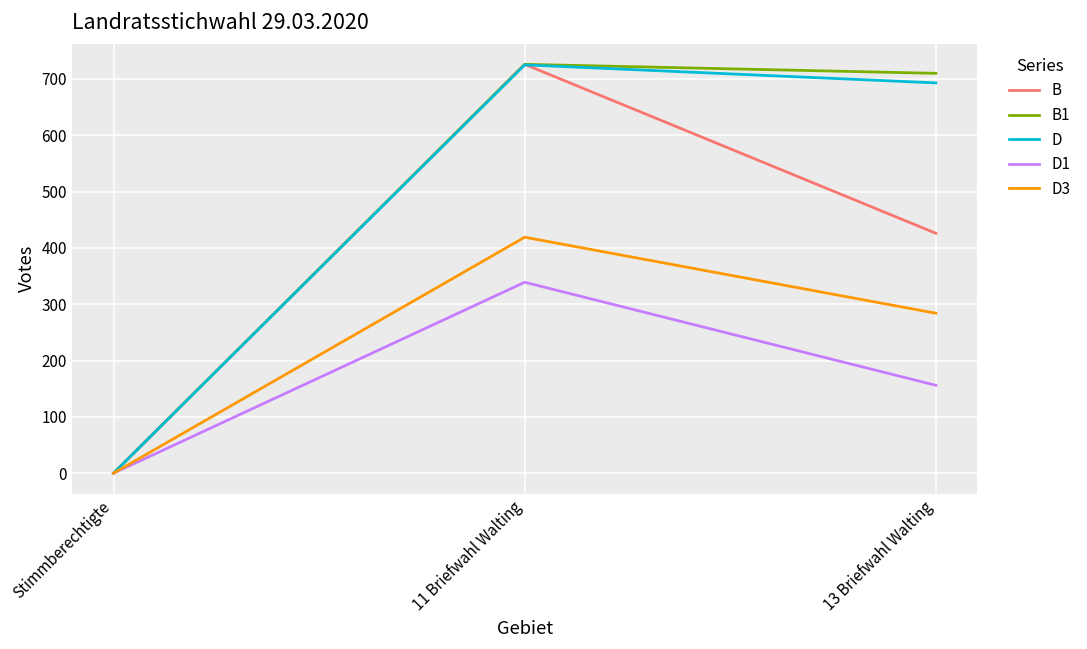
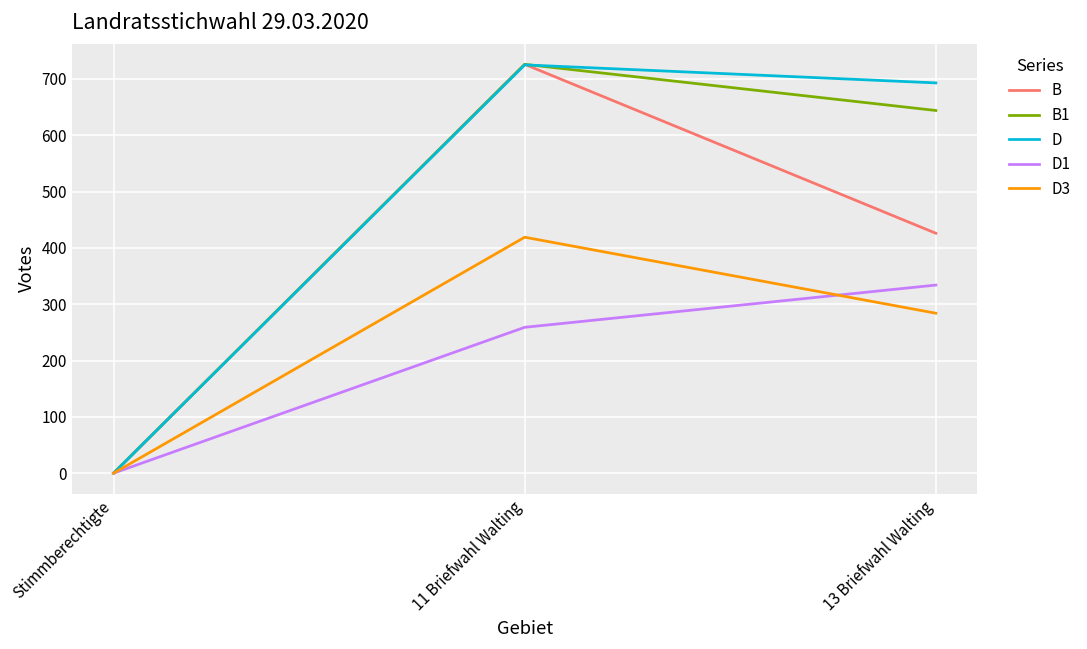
  {
    "B": {
      "13 Briefwahl Walting": 430
    },
    "B1": {
-     "13 Briefwahl Walting": 710
+     "13 Briefwahl Walting": 640
    },
    "D": {
      "13 Briefwahl Walting": 690
    },
    "D1": {
-     "11 Briefwahl Walting": 340,
-     "13 Briefwahl Walting": 160
+     "11 Briefwahl Walting": 260,
+     "13 Briefwahl Walting": 330
    },
    "D3": {
      "11 Briefwahl Walting": 420,
      "13 Briefwahl Walting": 280
    }
  }
